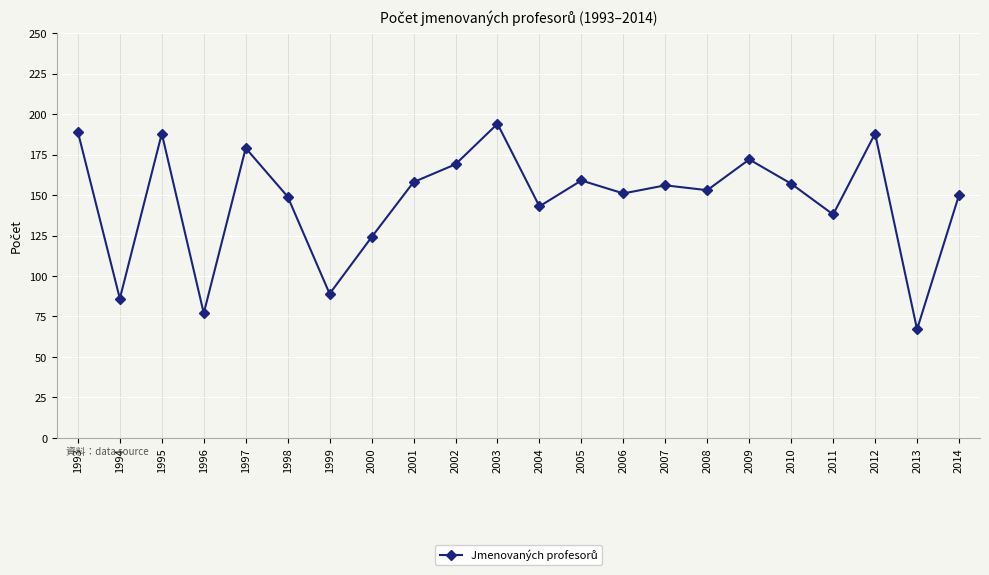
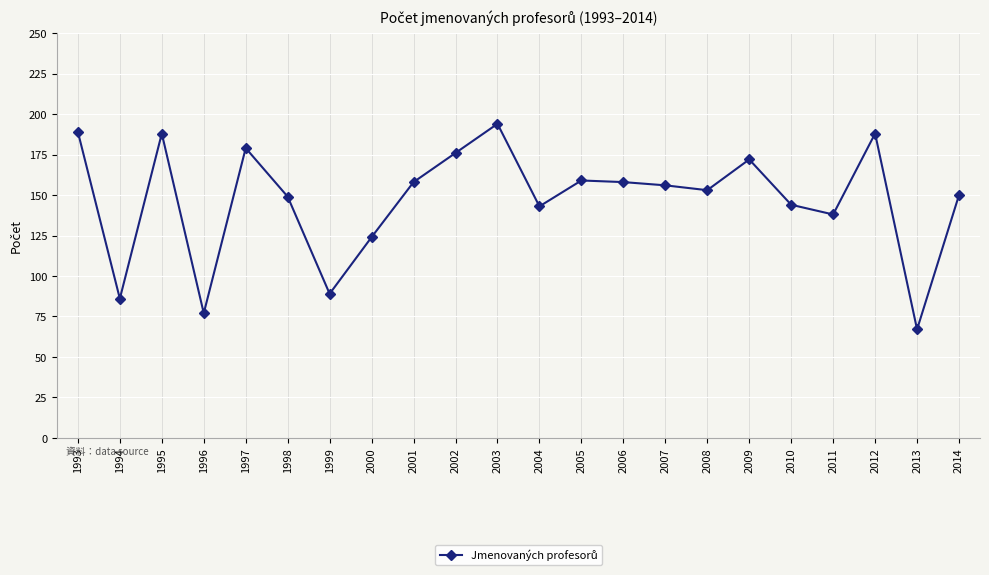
  {
    "1993": 189,
    "1994": 86,
    "1995": 188,
    "1996": 77,
    "1997": 179,
    "1998": 149,
    "1999": 89,
    "2000": 124,
    "2001": 158,
-   "2002": 169,
+   "2002": 176,
    "2003": 194,
    "2004": 143,
    "2005": 159,
-   "2006": 151,
+   "2006": 158,
    "2007": 156,
    "2008": 153,
    "2009": 172,
-   "2010": 157,
+   "2010": 144,
    "2011": 138,
    "2012": 188,
    "2013": 67,
    "2014": 150
  }
